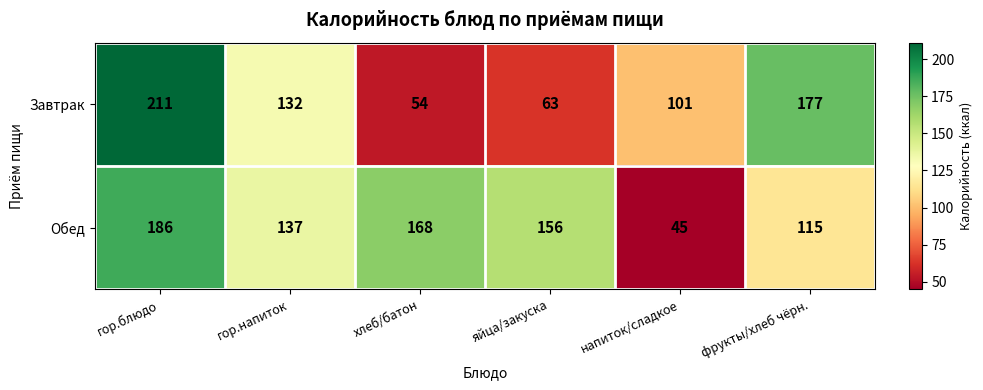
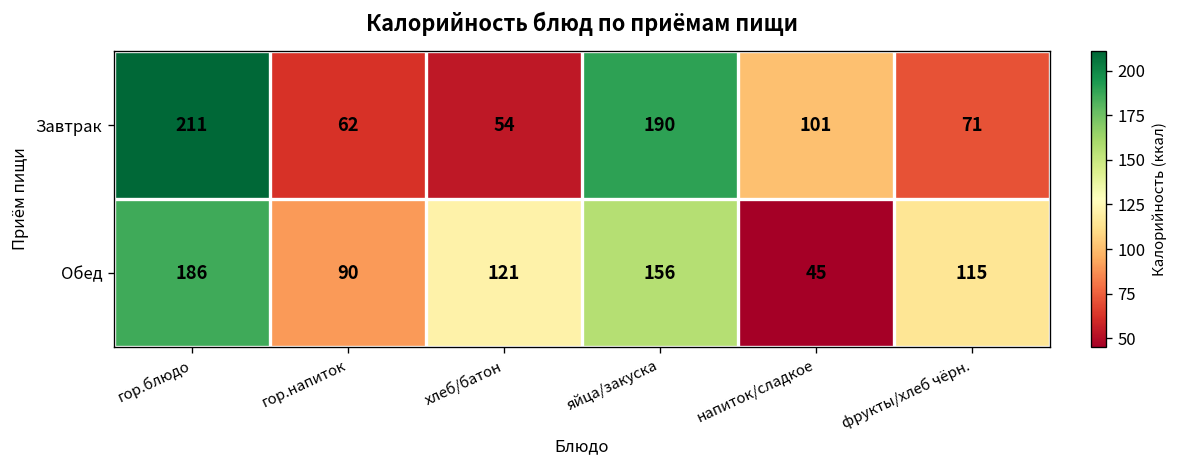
  {
    "Завтрак": {
      "гор.блюдо": 211,
-     "гор.напиток": 132,
+     "гор.напиток": 62,
      "хлеб/батон": 54,
-     "яйца/закуска": 63,
+     "яйца/закуска": 190,
      "напиток/сладкое": 101,
-     "фрукты/хлеб чёрн.": 177
+     "фрукты/хлеб чёрн.": 71
    },
    "Обед": {
      "гор.блюдо": 186,
-     "гор.напиток": 137,
-     "хлеб/батон": 168,
+     "гор.напиток": 90,
+     "хлеб/батон": 121,
      "яйца/закуска": 156,
      "напиток/сладкое": 45,
      "фрукты/хлеб чёрн.": 115
    }
  }
